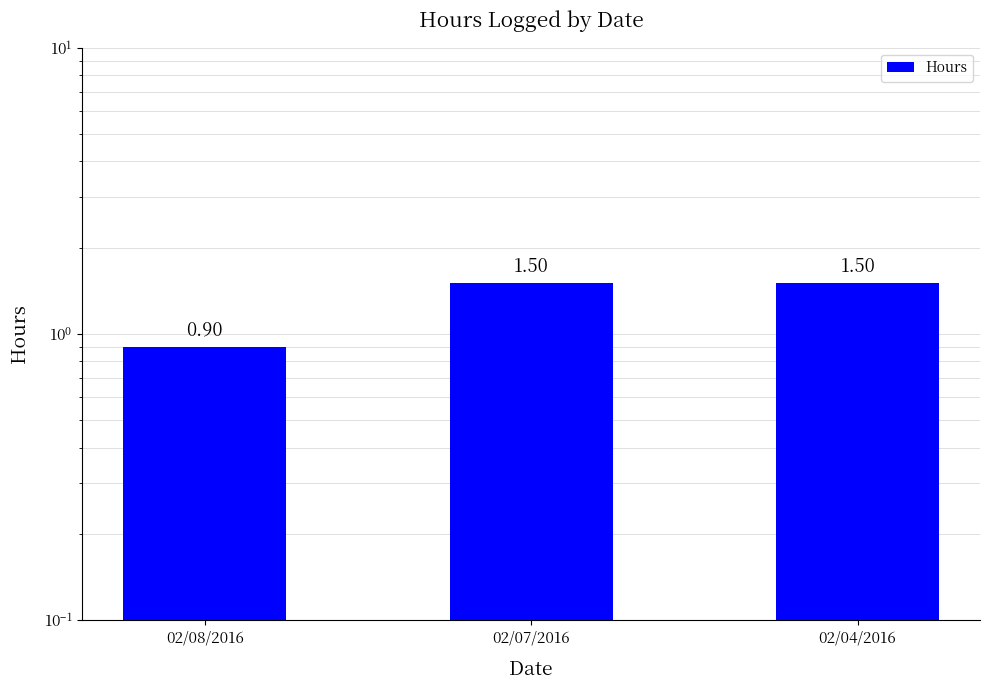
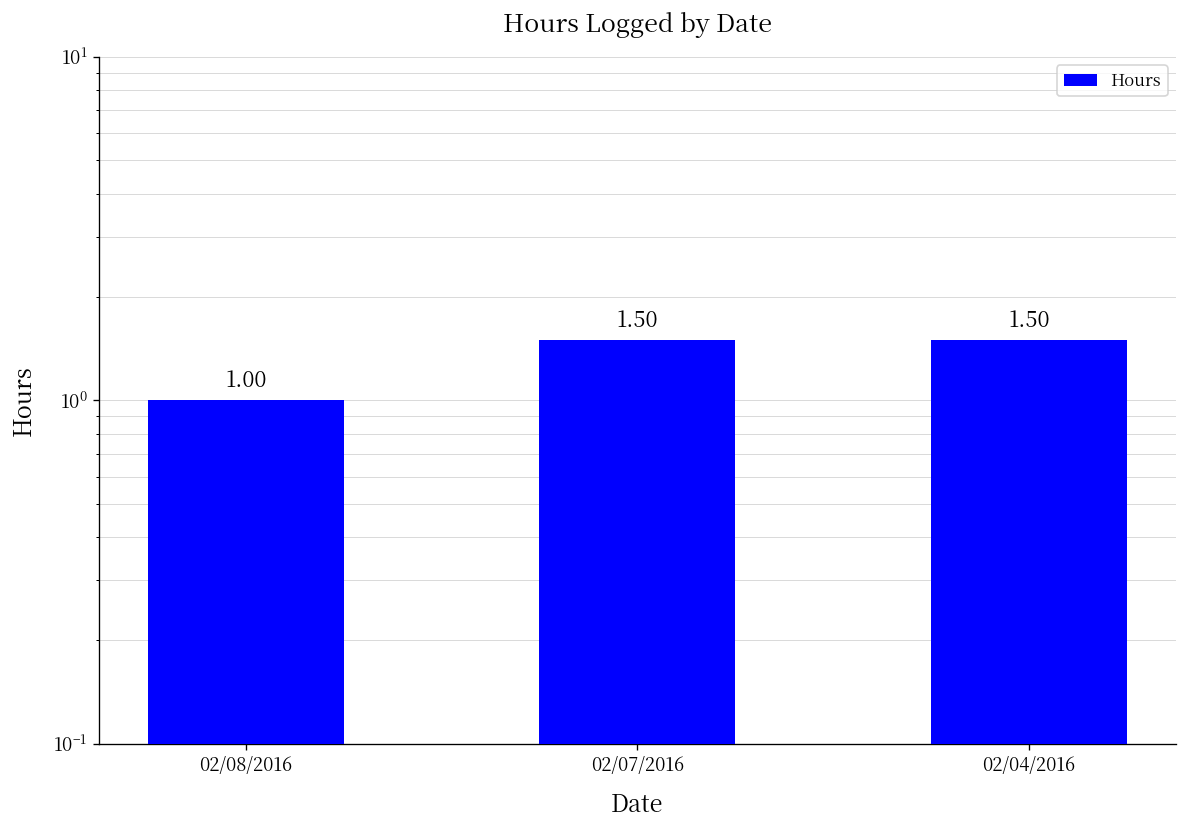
  {
-   "02/08/2016": 0.90,
+   "02/08/2016": 1.00,
    "02/07/2016": 1.50,
    "02/04/2016": 1.50
  }
